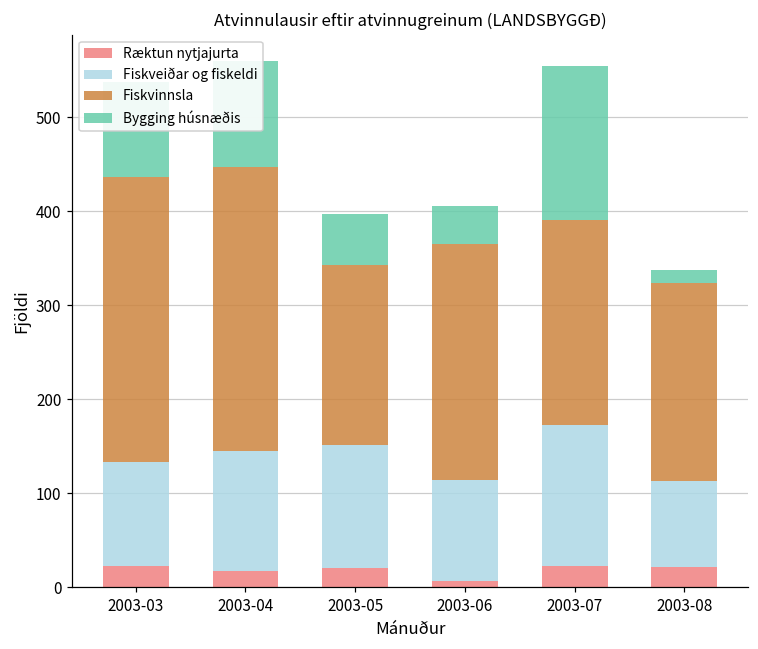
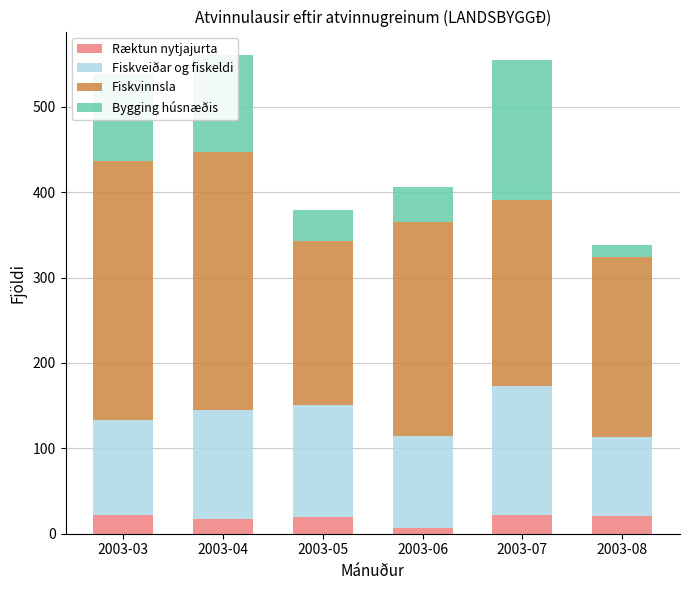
  {
    "Ræktun nytjajurta": {
      "2003-03": 20,
      "2003-04": 20,
      "2003-05": 20,
      "2003-06": 10,
      "2003-07": 20,
      "2003-08": 20
    },
    "Fiskveiðar og fiskeldi": {
      "2003-03": 110,
      "2003-04": 130,
      "2003-05": 130,
      "2003-06": 110,
      "2003-07": 150,
      "2003-08": 90
    },
    "Fiskvinnsla": {
      "2003-03": 300,
      "2003-04": 300,
      "2003-05": 190,
      "2003-06": 250,
      "2003-07": 220,
      "2003-08": 210
    },
    "Bygging húsnæðis": {
-     "2003-05": 50,
+     "2003-05": 40,
      "2003-06": 40,
      "2003-07": 160,
      "2003-08": 10
    }
  }
